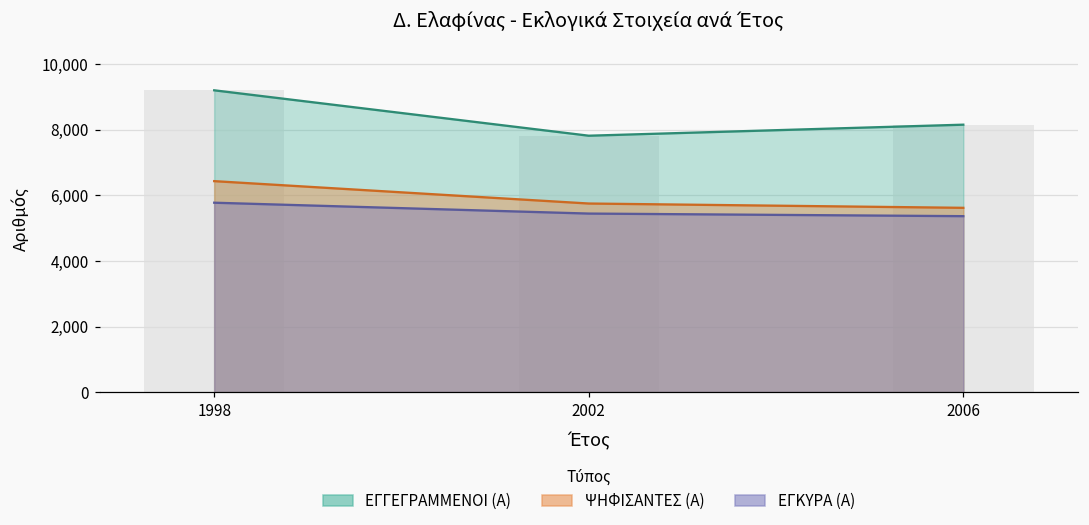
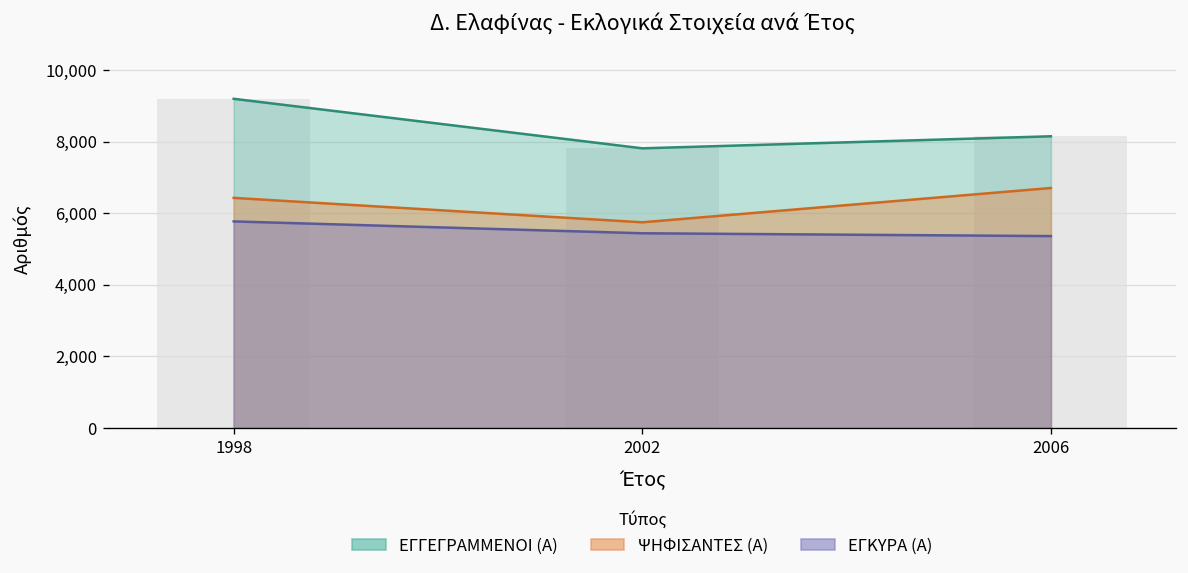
  {
    "ΨΗΦΙΣΑΝΤΕΣ (Α)": {
      "1998": "6,400",
      "2002": "5,700",
-     "2006": "5,600"
+     "2006": "6,700"
    }
  }
